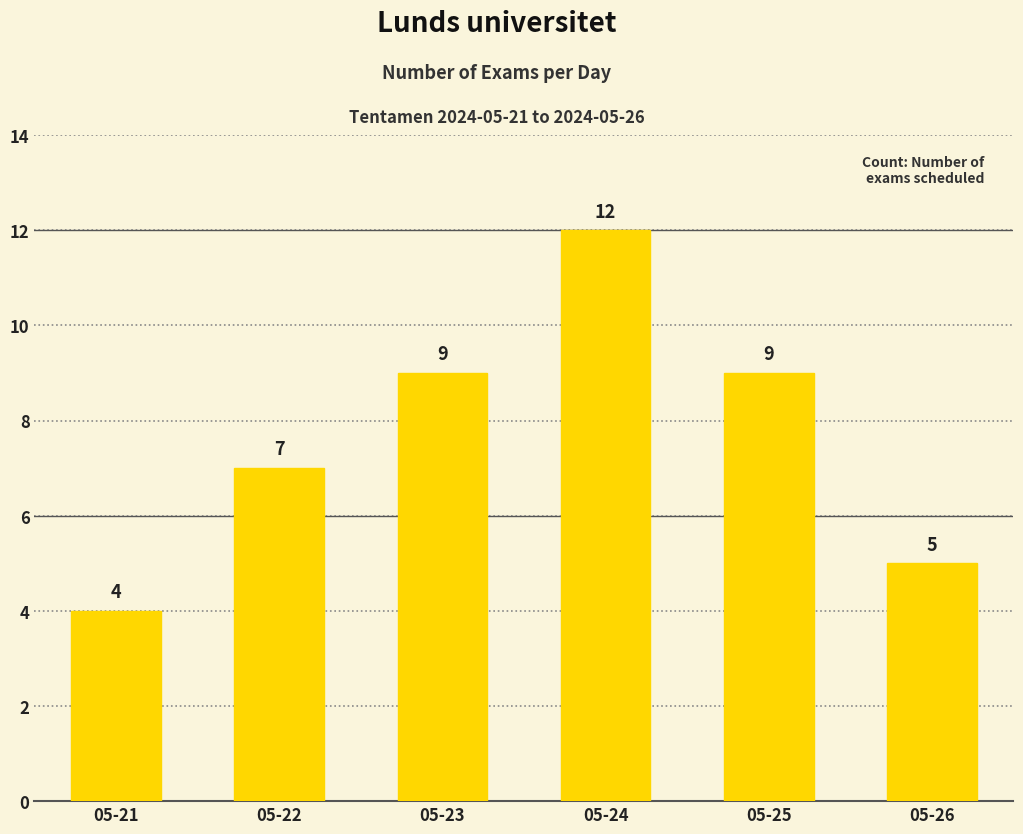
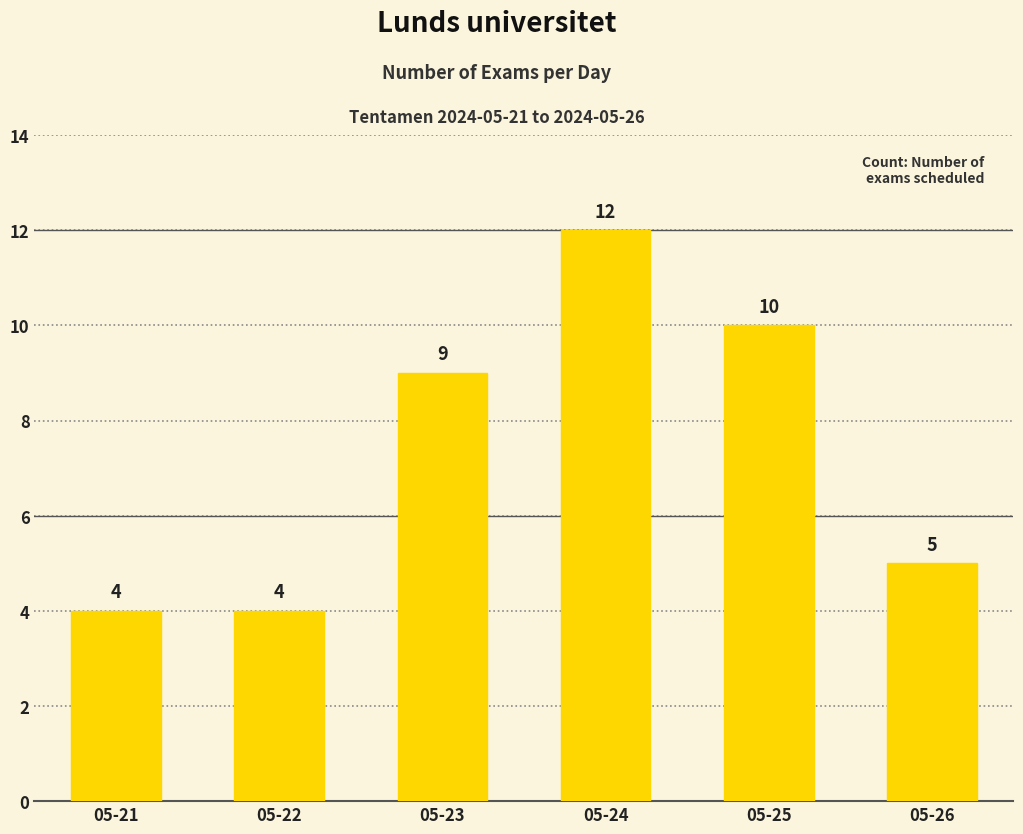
  {
    "05-21": 4,
-   "05-22": 7,
+   "05-22": 4,
    "05-23": 9,
    "05-24": 12,
-   "05-25": 9,
+   "05-25": 10,
    "05-26": 5
  }
